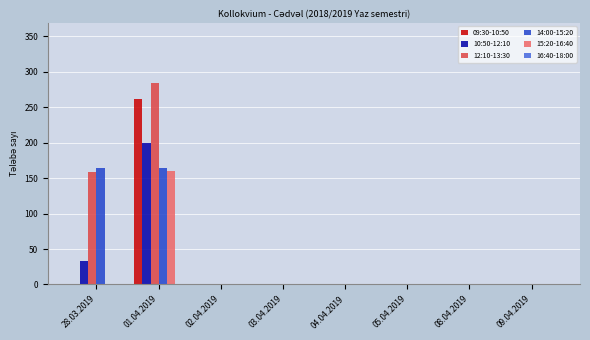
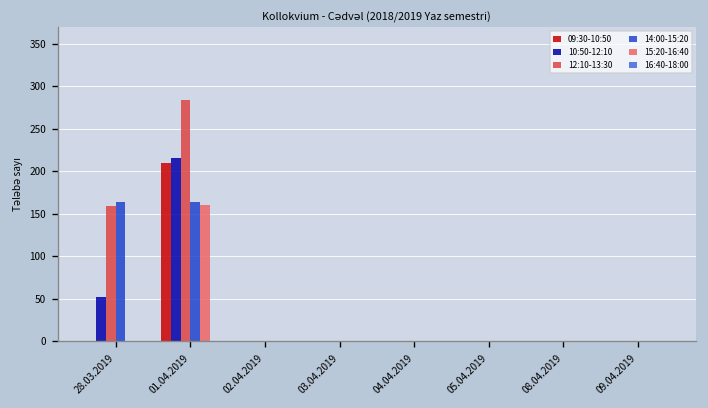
  {
    "09:30-10:50": {
      "28.03.2019": 0,
-     "01.04.2019": 260,
+     "01.04.2019": 210,
      "02.04.2019": 0,
      "03.04.2019": 0,
      "04.04.2019": 0,
      "05.04.2019": 0,
      "08.04.2019": 0,
      "09.04.2019": 0
    },
    "10:50-12:10": {
-     "28.03.2019": 30,
-     "01.04.2019": 200,
+     "28.03.2019": 50,
+     "01.04.2019": 220,
      "02.04.2019": 0,
      "03.04.2019": 0,
      "04.04.2019": 0,
      "05.04.2019": 0,
      "08.04.2019": 0,
      "09.04.2019": 0
    }
  }
